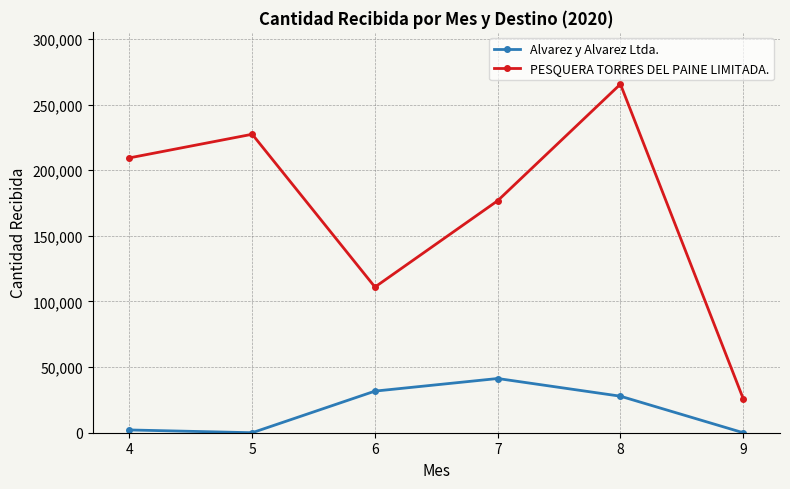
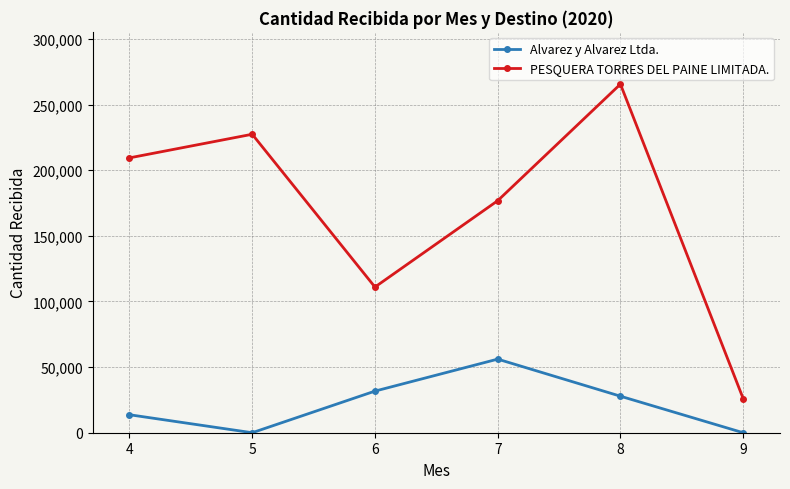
  {
    "Alvarez y Alvarez Ltda.": {
-     "4": "2,000",
+     "4": "14,000",
      "5": "0",
      "6": "32,000",
-     "7": "41,000",
+     "7": "56,000",
      "8": "28,000",
      "9": "0"
    },
    "PESQUERA TORRES DEL PAINE LIMITADA.": {
      "4": "209,000",
      "5": "227,000",
      "6": "111,000",
      "7": "177,000",
      "8": "266,000",
      "9": "26,000"
    }
  }
